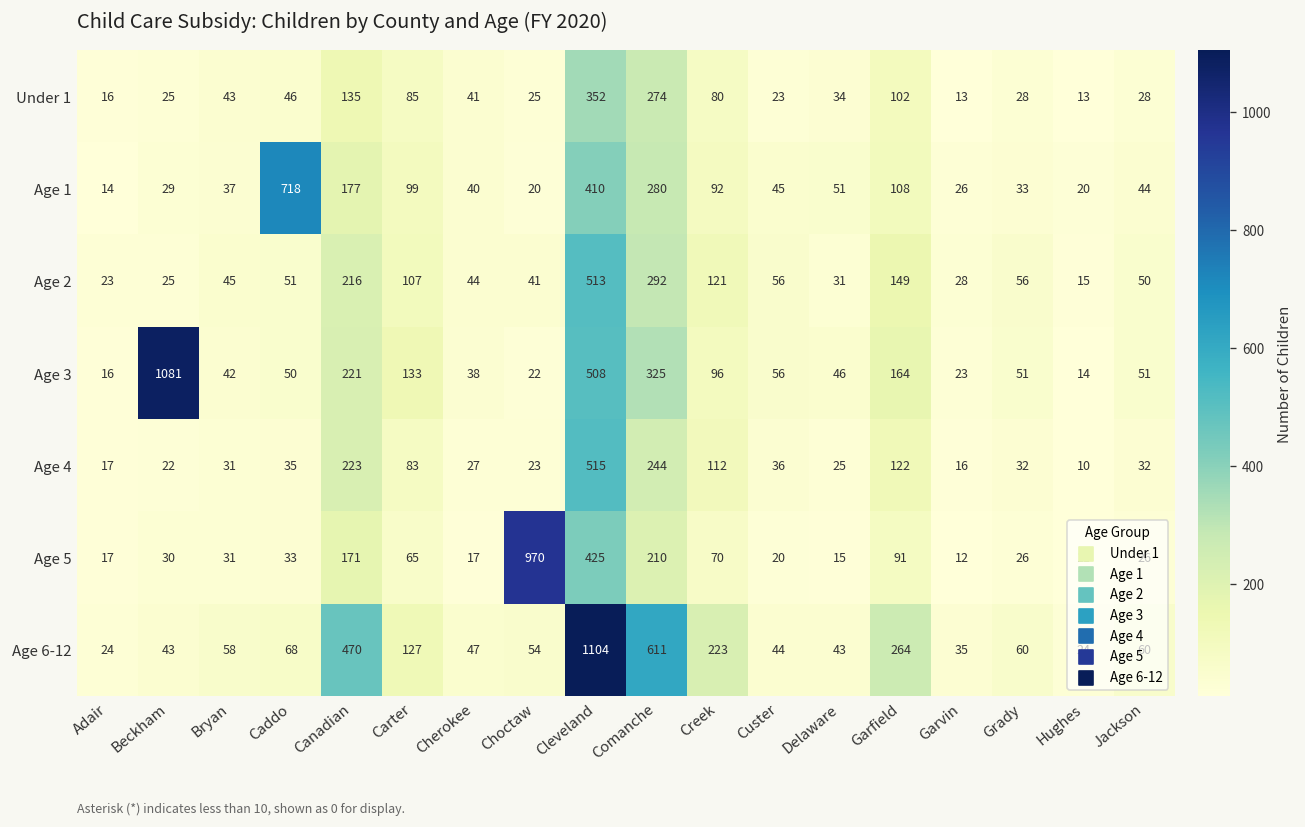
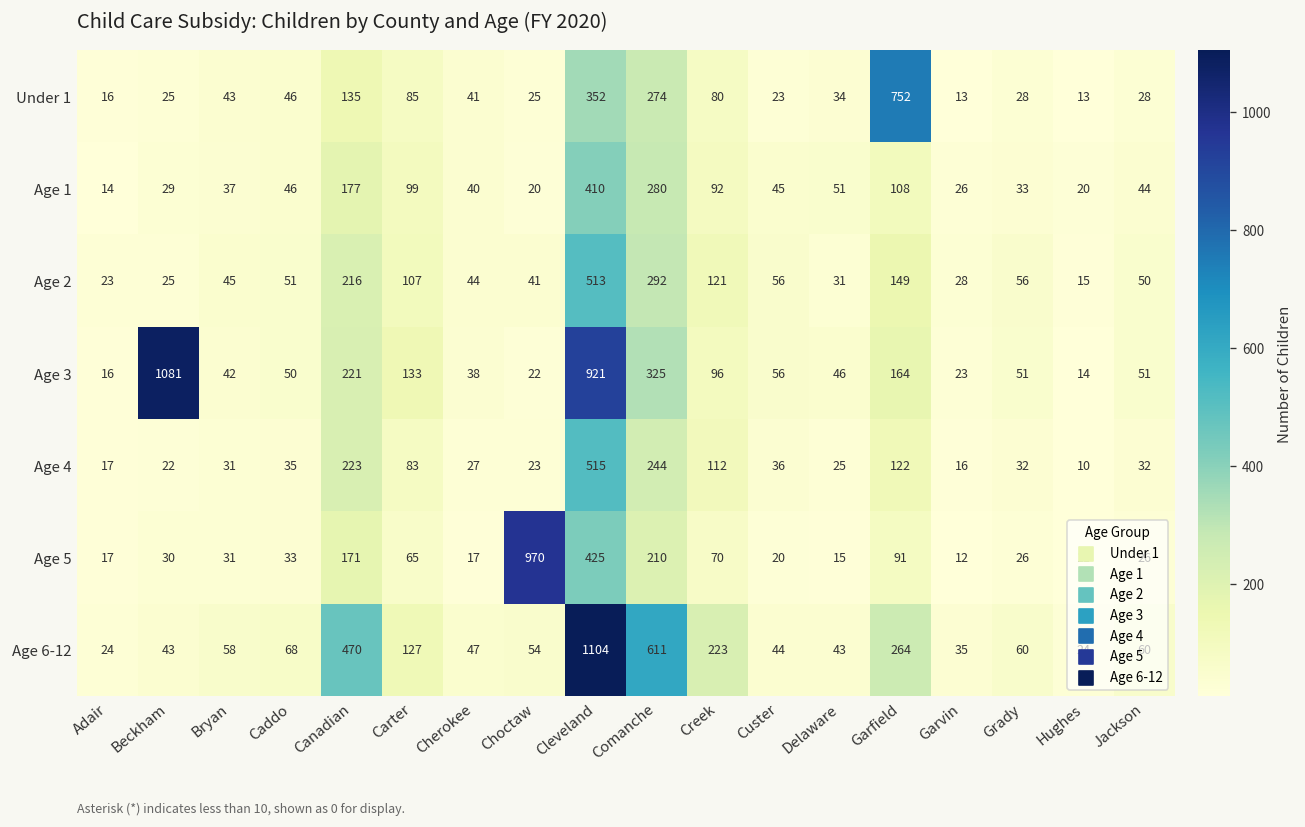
  {
    "Under 1": {
      "Adair": 16,
      "Beckham": 25,
      "Bryan": 43,
      "Caddo": 46,
      "Canadian": 135,
      "Carter": 85,
      "Cherokee": 41,
      "Choctaw": 25,
      "Cleveland": 352,
      "Comanche": 274,
      "Creek": 80,
      "Custer": 23,
      "Delaware": 34,
-     "Garfield": 102,
+     "Garfield": 752,
      "Garvin": 13,
      "Grady": 28,
      "Hughes": 13,
      "Jackson": 28
    },
    "Age 1": {
      "Adair": 14,
      "Beckham": 29,
      "Bryan": 37,
-     "Caddo": 718,
+     "Caddo": 46,
      "Canadian": 177,
      "Carter": 99,
      "Cherokee": 40,
      "Choctaw": 20,
      "Cleveland": 410,
      "Comanche": 280,
      "Creek": 92,
      "Custer": 45,
      "Delaware": 51,
      "Garfield": 108,
      "Garvin": 26,
      "Grady": 33,
      "Hughes": 20,
      "Jackson": 44
    },
    "Age 2": {
      "Adair": 23,
      "Beckham": 25,
      "Bryan": 45,
      "Caddo": 51,
      "Canadian": 216,
      "Carter": 107,
      "Cherokee": 44,
      "Choctaw": 41,
      "Cleveland": 513,
      "Comanche": 292,
      "Creek": 121,
      "Custer": 56,
      "Delaware": 31,
      "Garfield": 149,
      "Garvin": 28,
      "Grady": 56,
      "Hughes": 15,
      "Jackson": 50
    },
    "Age 3": {
      "Adair": 16,
      "Beckham": 1081,
      "Bryan": 42,
      "Caddo": 50,
      "Canadian": 221,
      "Carter": 133,
      "Cherokee": 38,
      "Choctaw": 22,
-     "Cleveland": 508,
+     "Cleveland": 921,
      "Comanche": 325,
      "Creek": 96,
      "Custer": 56,
      "Delaware": 46,
      "Garfield": 164,
      "Garvin": 23,
      "Grady": 51,
      "Hughes": 14,
      "Jackson": 51
    },
    "Age 4": {
      "Adair": 17,
      "Beckham": 22,
      "Bryan": 31,
      "Caddo": 35,
      "Canadian": 223,
      "Carter": 83,
      "Cherokee": 27,
      "Choctaw": 23,
      "Cleveland": 515,
      "Comanche": 244,
      "Creek": 112,
      "Custer": 36,
      "Delaware": 25,
      "Garfield": 122,
      "Garvin": 16,
      "Grady": 32,
      "Hughes": 10,
      "Jackson": 32
    },
    "Age 5": {
      "Adair": 17,
      "Beckham": 30,
      "Bryan": 31,
      "Caddo": 33,
      "Canadian": 171,
      "Carter": 65,
      "Cherokee": 17,
      "Choctaw": 970,
      "Cleveland": 425,
      "Comanche": 210,
      "Creek": 70,
      "Custer": 20,
      "Delaware": 15,
      "Garfield": 91,
      "Garvin": 12,
      "Grady": 26
    },
    "Age 6-12": {
      "Adair": 24,
      "Beckham": 43,
      "Bryan": 58,
      "Caddo": 68,
      "Canadian": 470,
      "Carter": 127,
      "Cherokee": 47,
      "Choctaw": 54,
      "Cleveland": 1104,
      "Comanche": 611,
      "Creek": 223,
      "Custer": 44,
      "Delaware": 43,
      "Garfield": 264,
      "Garvin": 35,
      "Grady": 60
    }
  }
